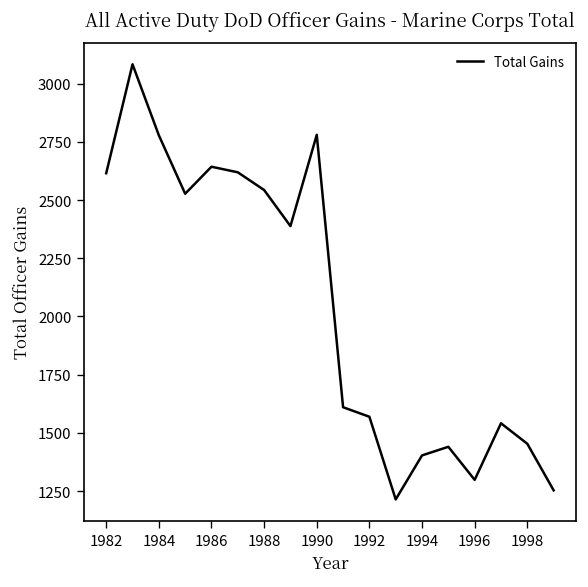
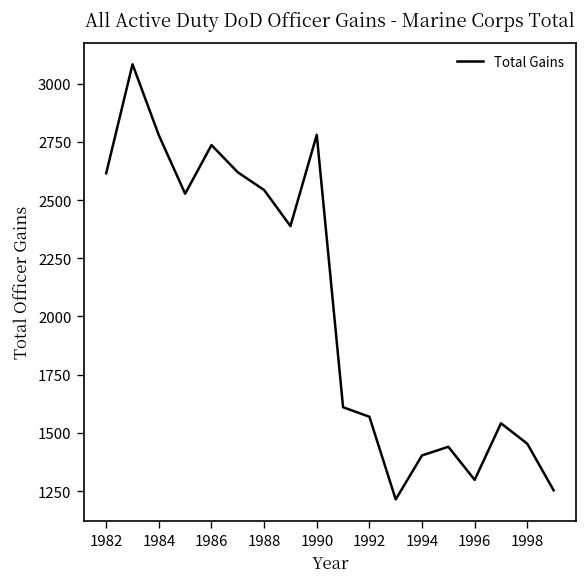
  {
    "1982": 2620,
    "1984": 2780,
-   "1986": 2640,
+   "1986": 2740,
    "1988": 2540,
    "1990": 2780,
    "1992": 1570,
    "1994": 1400,
    "1996": 1300,
    "1998": 1450
  }
